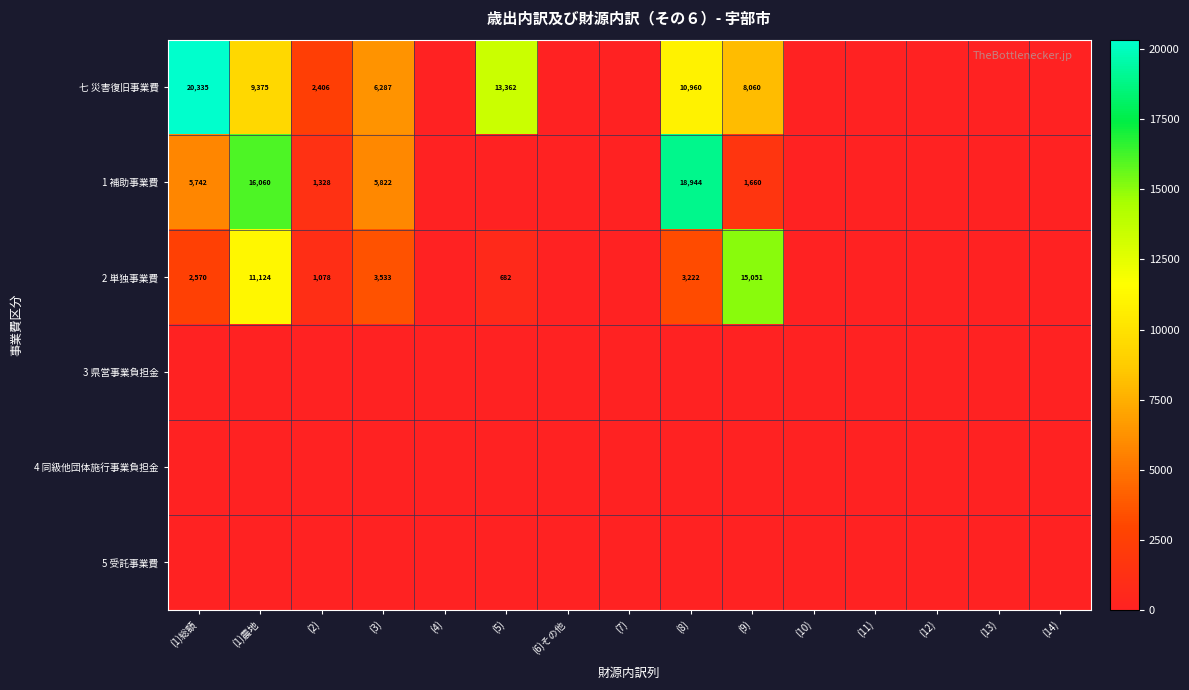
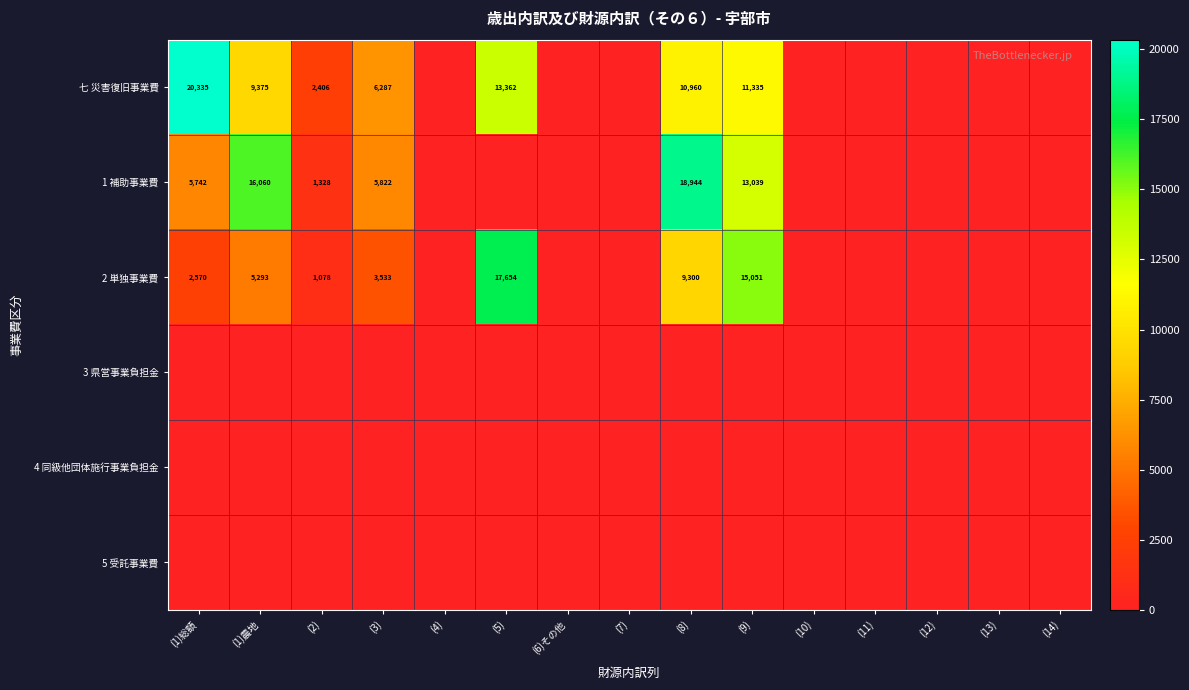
  {
    "七 災害復旧事業費": {
      "(1)総額": "20,335",
      "(1)農地": "9,375",
      "(2)": "2,406",
      "(3)": "6,287",
      "(5)": "13,362",
      "(8)": "10,960",
-     "(9)": "8,060"
+     "(9)": "11,335"
    },
    "1 補助事業費": {
      "(1)総額": "5,742",
      "(1)農地": "16,060",
      "(2)": "1,328",
      "(3)": "5,822",
      "(8)": "18,944",
-     "(9)": "1,660"
+     "(9)": "13,039"
    },
    "2 単独事業費": {
      "(1)総額": "2,570",
-     "(1)農地": "11,124",
+     "(1)農地": "5,293",
      "(2)": "1,078",
      "(3)": "3,533",
-     "(5)": "682",
-     "(8)": "3,222",
+     "(5)": "17,654",
+     "(8)": "9,300",
      "(9)": "15,051"
    }
  }
